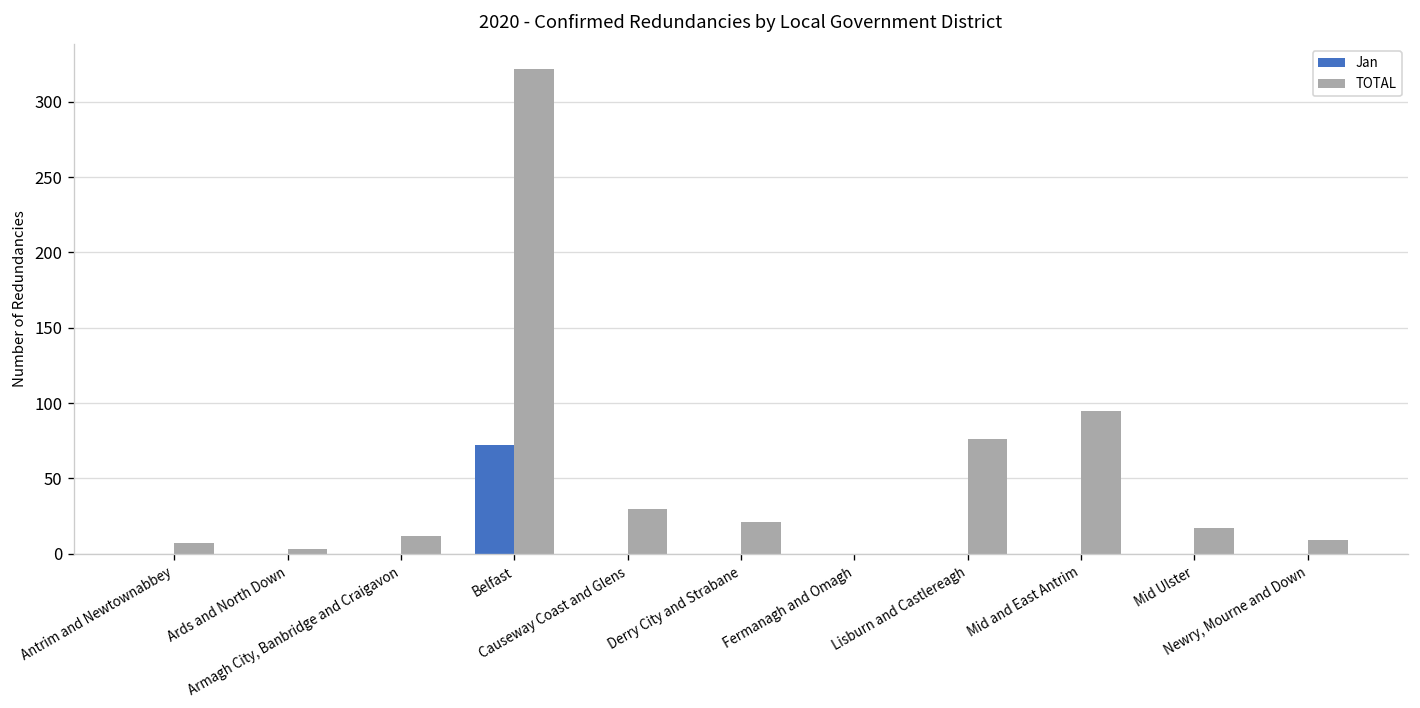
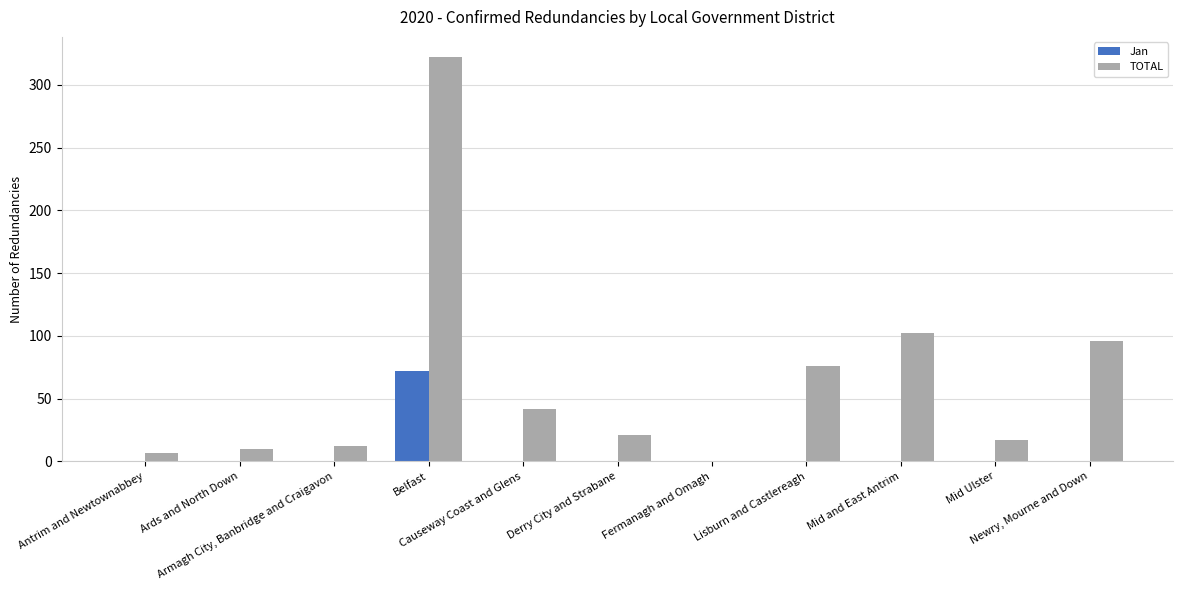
  {
    "Jan": {
      "Antrim and Newtownabbey": 0,
      "Ards and North Down": 0,
      "Armagh City, Banbridge and Craigavon": 0,
      "Belfast": 72,
      "Causeway Coast and Glens": 0,
      "Derry City and Strabane": 0,
      "Fermanagh and Omagh": 0,
      "Lisburn and Castlereagh": 0,
      "Mid and East Antrim": 0,
      "Mid Ulster": 0,
      "Newry, Mourne and Down": 0
    },
    "TOTAL": {
      "Antrim and Newtownabbey": 7,
-     "Ards and North Down": 3,
+     "Ards and North Down": 10,
      "Armagh City, Banbridge and Craigavon": 12,
      "Belfast": 322,
-     "Causeway Coast and Glens": 30,
+     "Causeway Coast and Glens": 42,
      "Derry City and Strabane": 21,
      "Fermanagh and Omagh": 0,
      "Lisburn and Castlereagh": 76,
-     "Mid and East Antrim": 95,
+     "Mid and East Antrim": 102,
      "Mid Ulster": 17,
-     "Newry, Mourne and Down": 9
+     "Newry, Mourne and Down": 96
    }
  }
